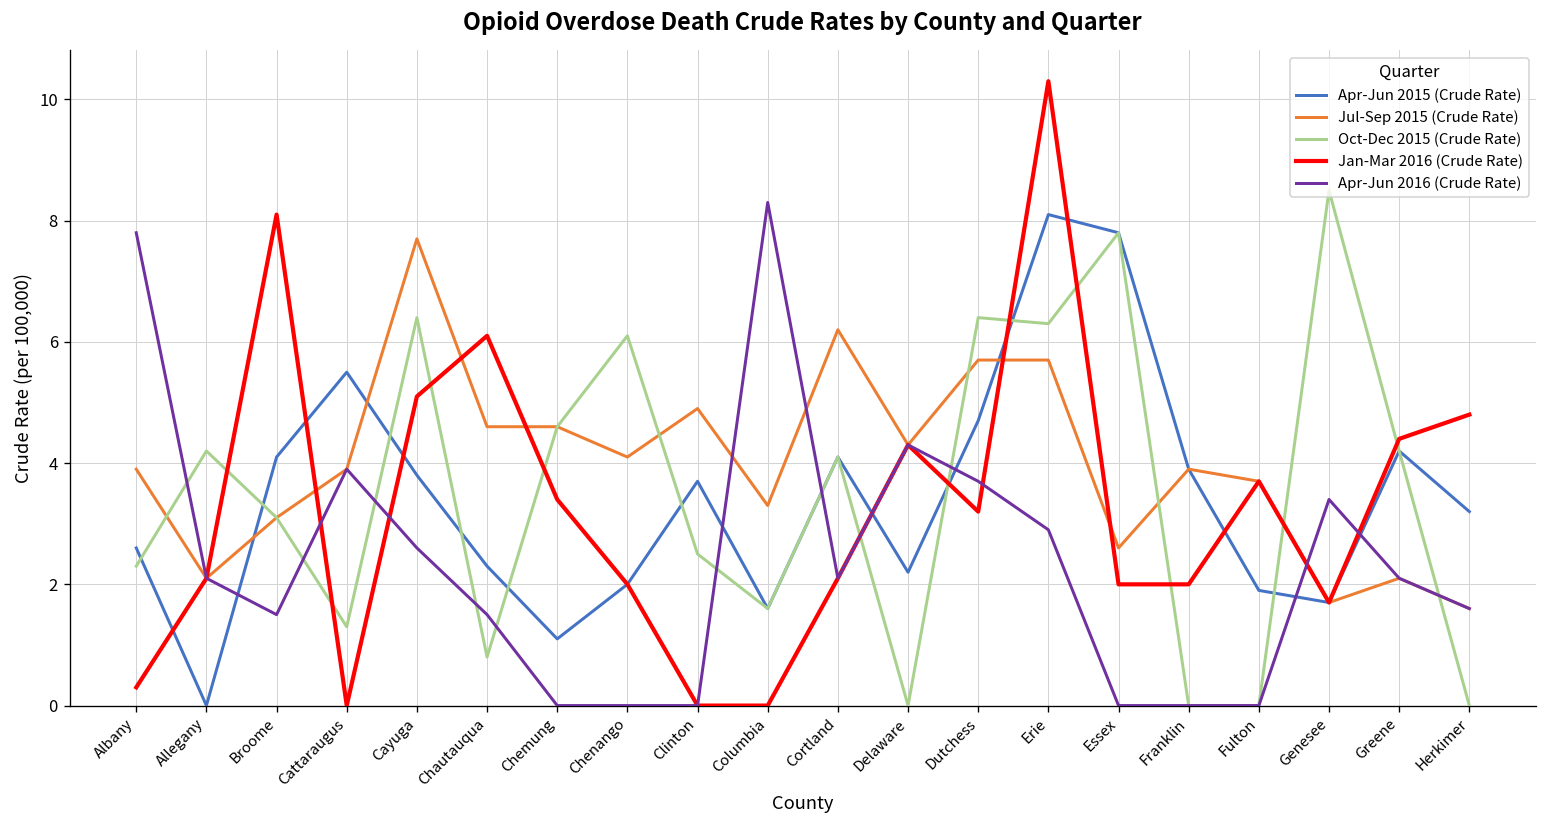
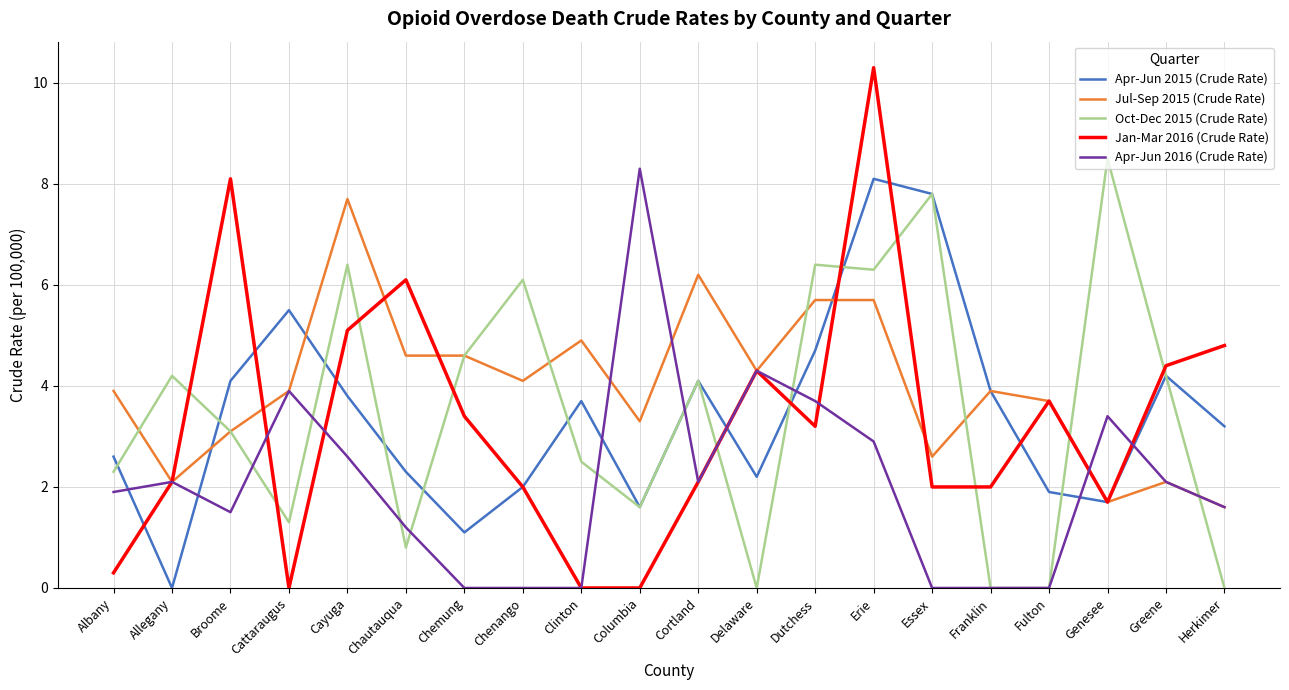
  {
    "Apr-Jun 2015 (Crude Rate)": {
      "Albany": 2.6,
      "Allegany": 0.0,
      "Broome": 4.1,
      "Cattaraugus": 5.5,
      "Cayuga": 3.8,
      "Chautauqua": 2.3,
      "Chemung": 1.1,
      "Clinton": 3.7,
      "Delaware": 2.2,
      "Dutchess": 4.7,
      "Erie": 8.1,
      "Fulton": 1.9,
      "Herkimer": 3.2
    },
    "Jul-Sep 2015 (Crude Rate)": {
      "Albany": 3.9,
      "Cayuga": 7.7,
      "Chautauqua": 4.6,
      "Chenango": 4.1,
      "Clinton": 4.9,
      "Columbia": 3.3,
      "Cortland": 6.2,
      "Dutchess": 5.7,
      "Erie": 5.7,
      "Essex": 2.6
    },
    "Oct-Dec 2015 (Crude Rate)": {
      "Albany": 2.3,
      "Allegany": 4.2,
      "Cattaraugus": 1.3,
      "Cayuga": 6.4,
      "Chautauqua": 0.8,
      "Chenango": 6.1,
      "Clinton": 2.5,
      "Delaware": 0.0,
      "Dutchess": 6.4,
      "Erie": 6.3,
      "Herkimer": 0.0
    },
    "Jan-Mar 2016 (Crude Rate)": {
      "Albany": 0.3,
      "Broome": 8.1,
      "Cattaraugus": 0.0,
      "Cayuga": 5.1,
      "Chautauqua": 6.1,
      "Chemung": 3.4,
      "Columbia": 0.0,
      "Dutchess": 3.2,
      "Erie": 10.3,
      "Essex": 2.0,
      "Franklin": 2.0,
      "Greene": 4.4,
      "Herkimer": 4.8
    },
    "Apr-Jun 2016 (Crude Rate)": {
-     "Albany": 7.8,
+     "Albany": 1.9,
      "Broome": 1.5,
      "Cayuga": 2.6,
-     "Chautauqua": 1.5,
+     "Chautauqua": 1.2,
      "Chemung": 0.0,
      "Chenango": 0.0,
      "Columbia": 8.3,
      "Dutchess": 3.7,
      "Erie": 2.9,
      "Essex": 0.0,
      "Genesee": 3.4
    }
  }
